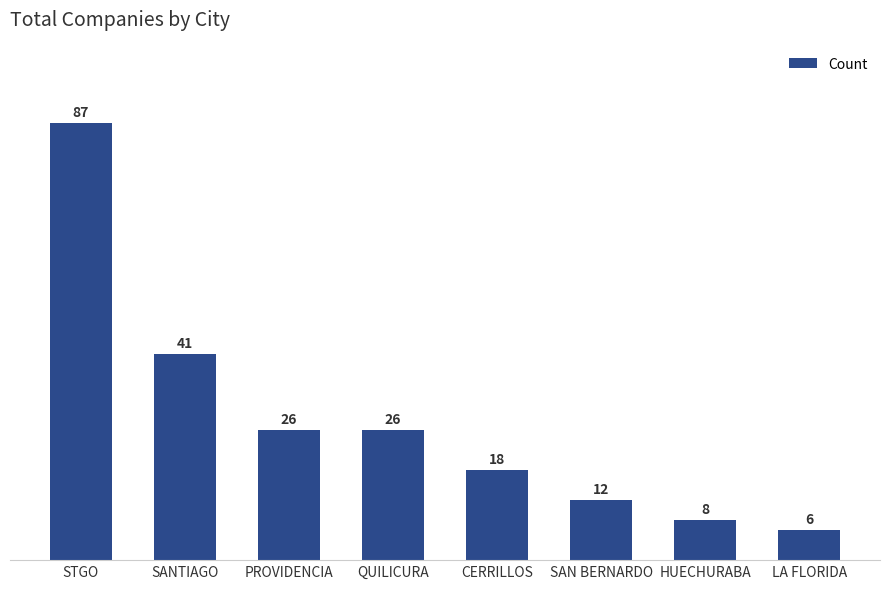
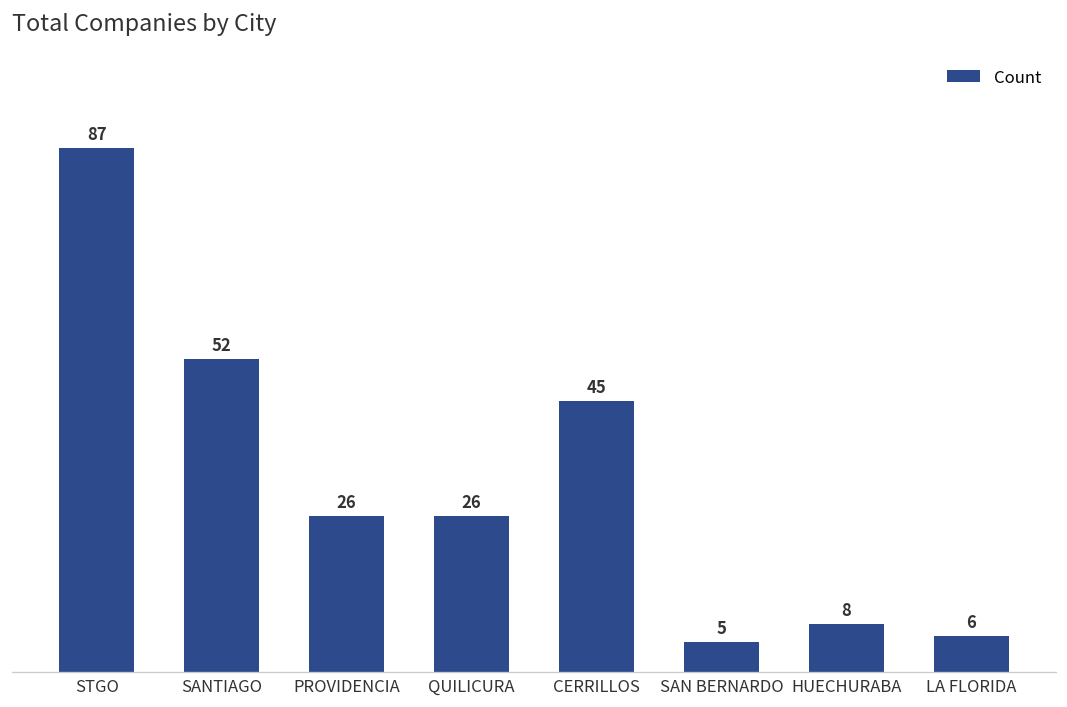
  {
    "STGO": 87,
-   "SANTIAGO": 41,
+   "SANTIAGO": 52,
    "PROVIDENCIA": 26,
    "QUILICURA": 26,
-   "CERRILLOS": 18,
-   "SAN BERNARDO": 12,
+   "CERRILLOS": 45,
+   "SAN BERNARDO": 5,
    "HUECHURABA": 8,
    "LA FLORIDA": 6
  }
